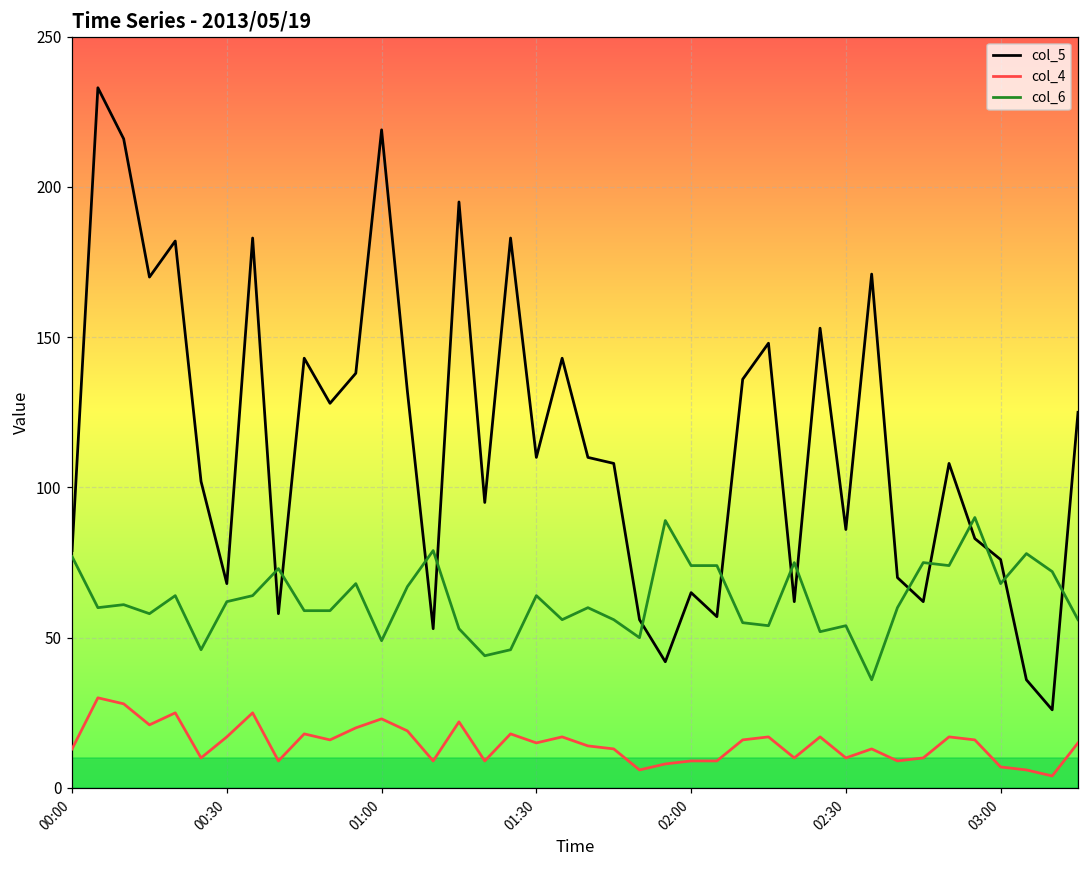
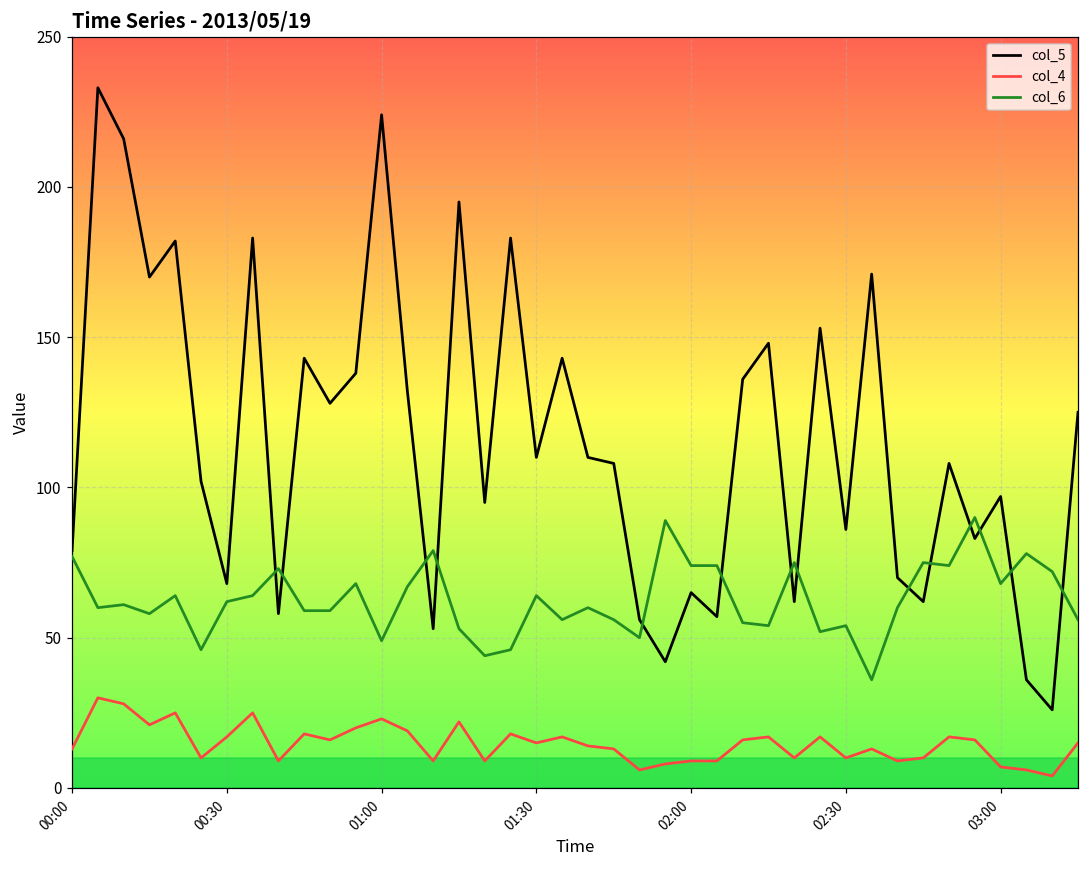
  {
    "col_5": {
      "00:00": 79,
      "00:30": 68,
-     "01:00": 219,
+     "01:00": 224,
      "01:30": 110,
      "02:00": 65,
      "02:30": 86,
-     "03:00": 76
+     "03:00": 97
    },
    "col_4": {
      "00:00": 13,
      "00:30": 17,
      "01:00": 23,
      "01:30": 15
    },
    "col_6": {
      "00:00": 77,
      "00:30": 62,
      "01:00": 49,
      "01:30": 64,
      "02:00": 74,
      "02:30": 54,
      "03:00": 68
    }
  }
